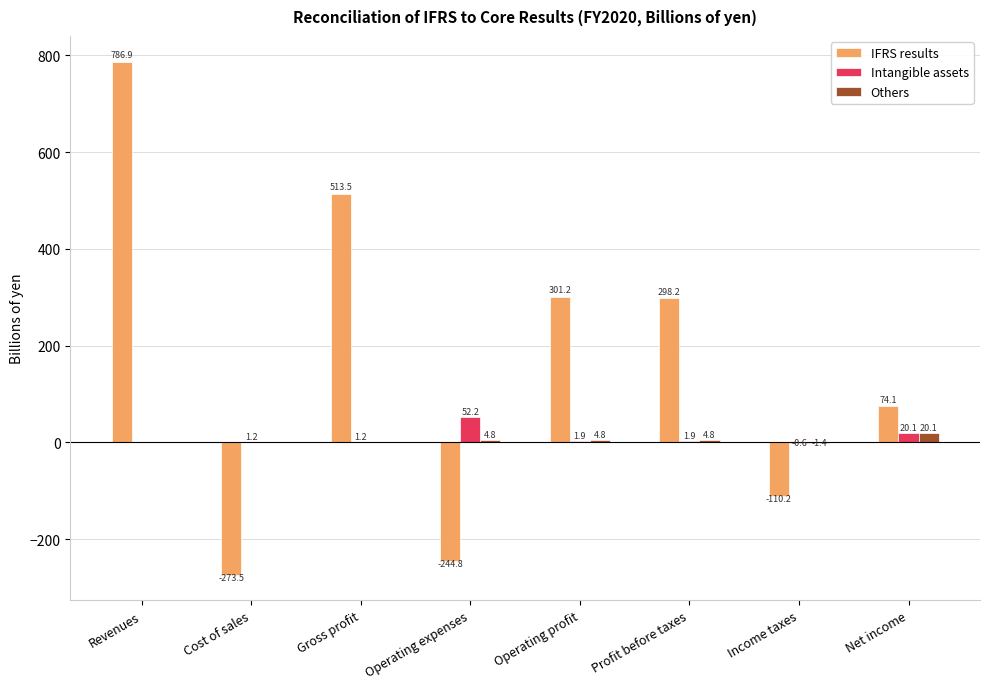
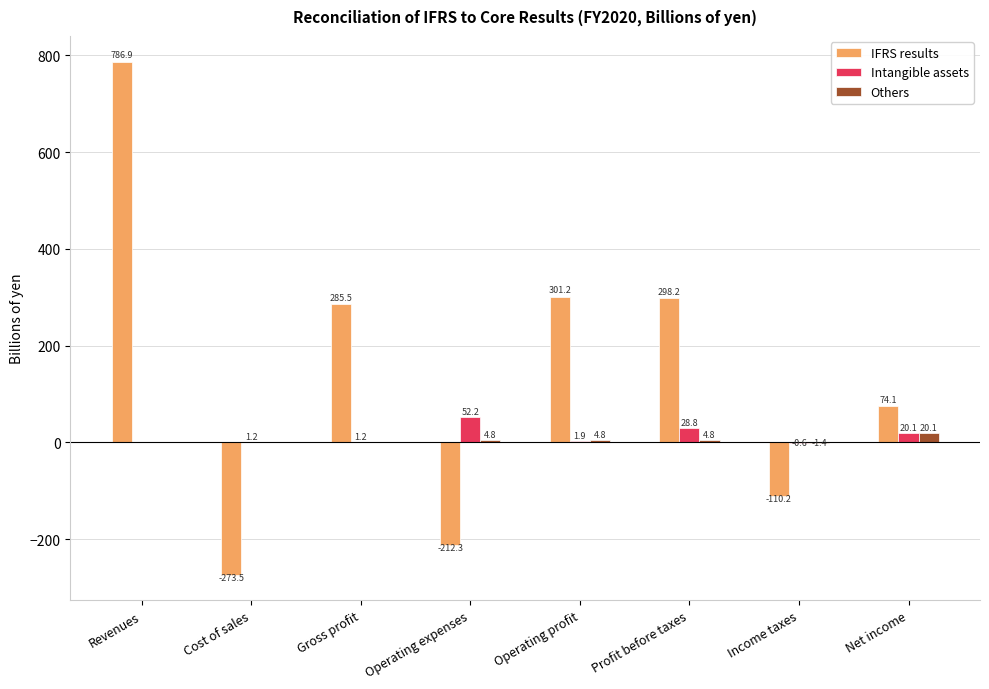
  {
    "IFRS results": {
      "Revenues": 786.9,
      "Cost of sales": -273.5,
-     "Gross profit": 513.5,
-     "Operating expenses": -244.8,
+     "Gross profit": 285.5,
+     "Operating expenses": -212.3,
      "Operating profit": 301.2,
      "Profit before taxes": 298.2,
      "Income taxes": -110.2,
      "Net income": 74.1
    },
    "Intangible assets": {
      "Cost of sales": 1.2,
      "Gross profit": 1.2,
      "Operating expenses": 52.2,
      "Operating profit": 1.9,
-     "Profit before taxes": 1.9,
+     "Profit before taxes": 28.8,
      "Income taxes": -0.6,
      "Net income": 20.1
    },
    "Others": {
      "Operating expenses": 4.8,
      "Operating profit": 4.8,
      "Profit before taxes": 4.8,
      "Income taxes": -1.4,
      "Net income": 20.1
    }
  }
